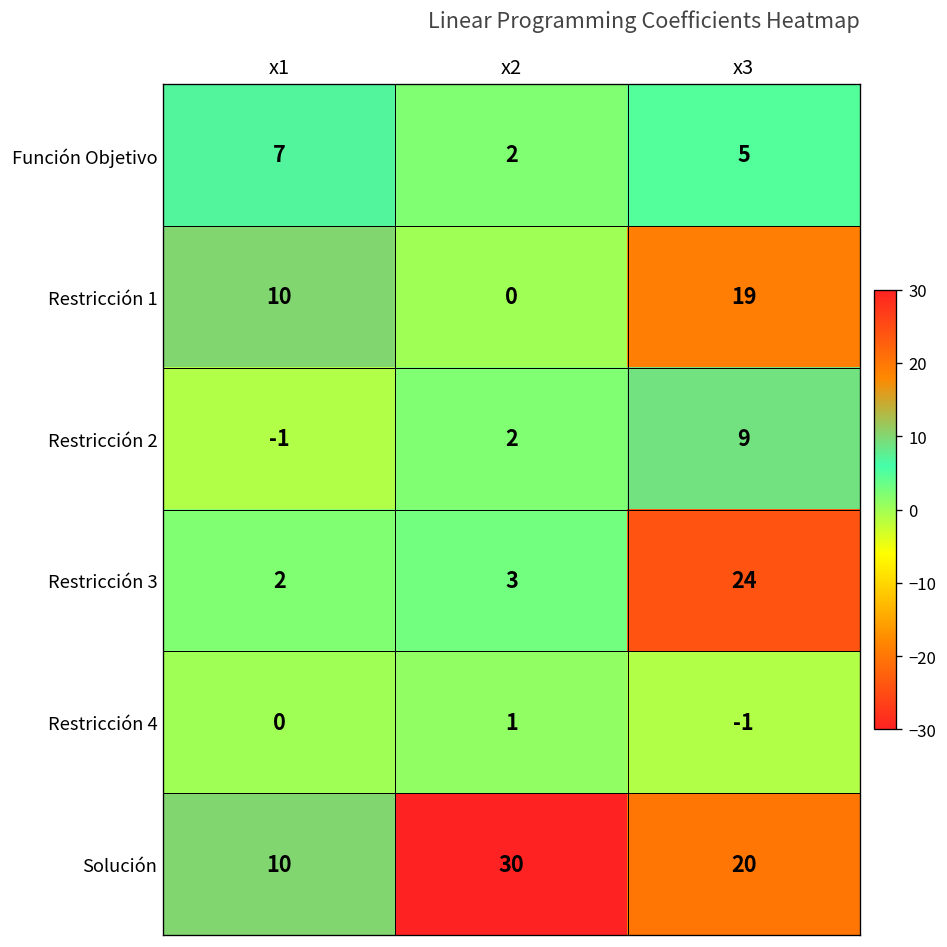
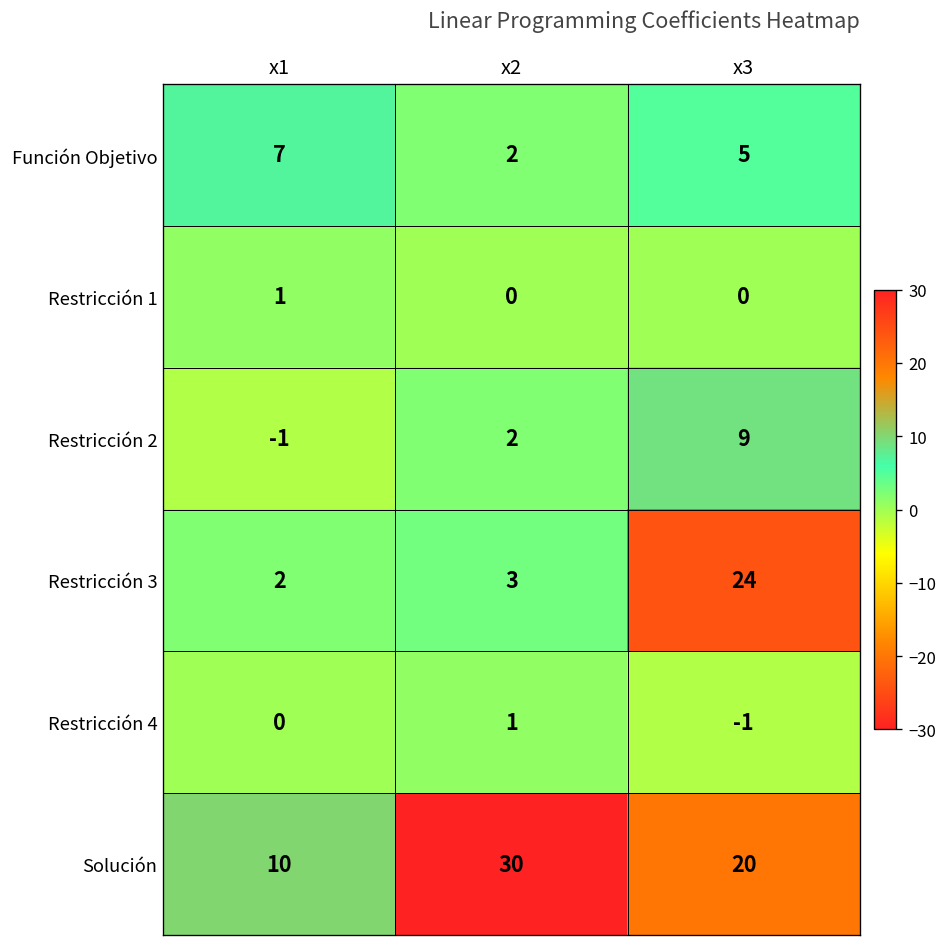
  {
    "Función Objetivo": {
      "x1": 7,
      "x2": 2,
      "x3": 5
    },
    "Restricción 1": {
-     "x1": 10,
+     "x1": 1,
      "x2": 0,
-     "x3": 19
+     "x3": 0
    },
    "Restricción 2": {
      "x1": -1,
      "x2": 2,
      "x3": 9
    },
    "Restricción 3": {
      "x1": 2,
      "x2": 3,
      "x3": 24
    },
    "Restricción 4": {
      "x1": 0,
      "x2": 1,
      "x3": -1
    },
    "Solución": {
      "x1": 10,
      "x2": 30,
      "x3": 20
    }
  }
